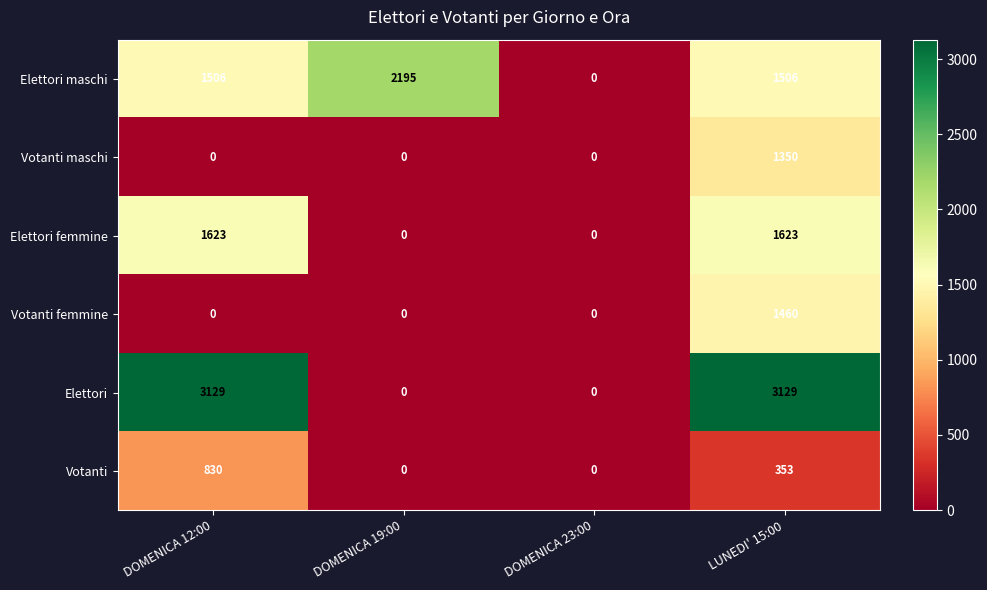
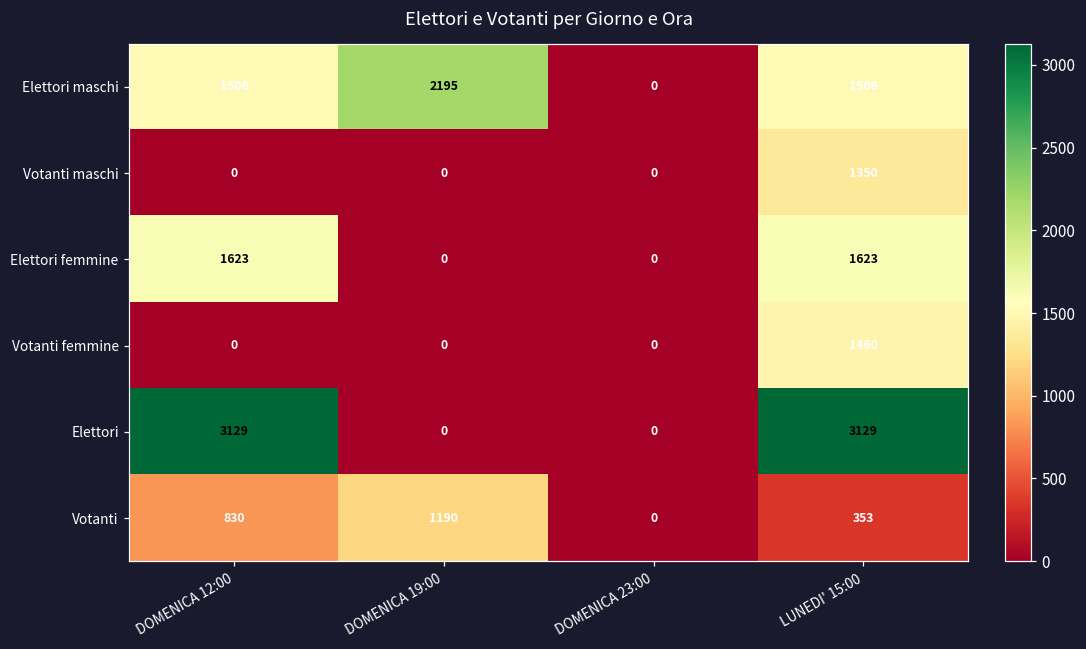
  {
    "Elettori maschi": {
      "DOMENICA 12:00": 1506,
      "DOMENICA 19:00": 2195,
      "DOMENICA 23:00": 0,
      "LUNEDI' 15:00": 1506
    },
    "Votanti maschi": {
      "DOMENICA 12:00": 0,
      "DOMENICA 19:00": 0,
      "DOMENICA 23:00": 0,
      "LUNEDI' 15:00": 1350
    },
    "Elettori femmine": {
      "DOMENICA 12:00": 1623,
      "DOMENICA 19:00": 0,
      "DOMENICA 23:00": 0,
      "LUNEDI' 15:00": 1623
    },
    "Votanti femmine": {
      "DOMENICA 12:00": 0,
      "DOMENICA 19:00": 0,
      "DOMENICA 23:00": 0,
      "LUNEDI' 15:00": 1460
    },
    "Elettori": {
      "DOMENICA 12:00": 3129,
      "DOMENICA 19:00": 0,
      "DOMENICA 23:00": 0,
      "LUNEDI' 15:00": 3129
    },
    "Votanti": {
      "DOMENICA 12:00": 830,
-     "DOMENICA 19:00": 0,
+     "DOMENICA 19:00": 1190,
      "DOMENICA 23:00": 0,
      "LUNEDI' 15:00": 353
    }
  }
